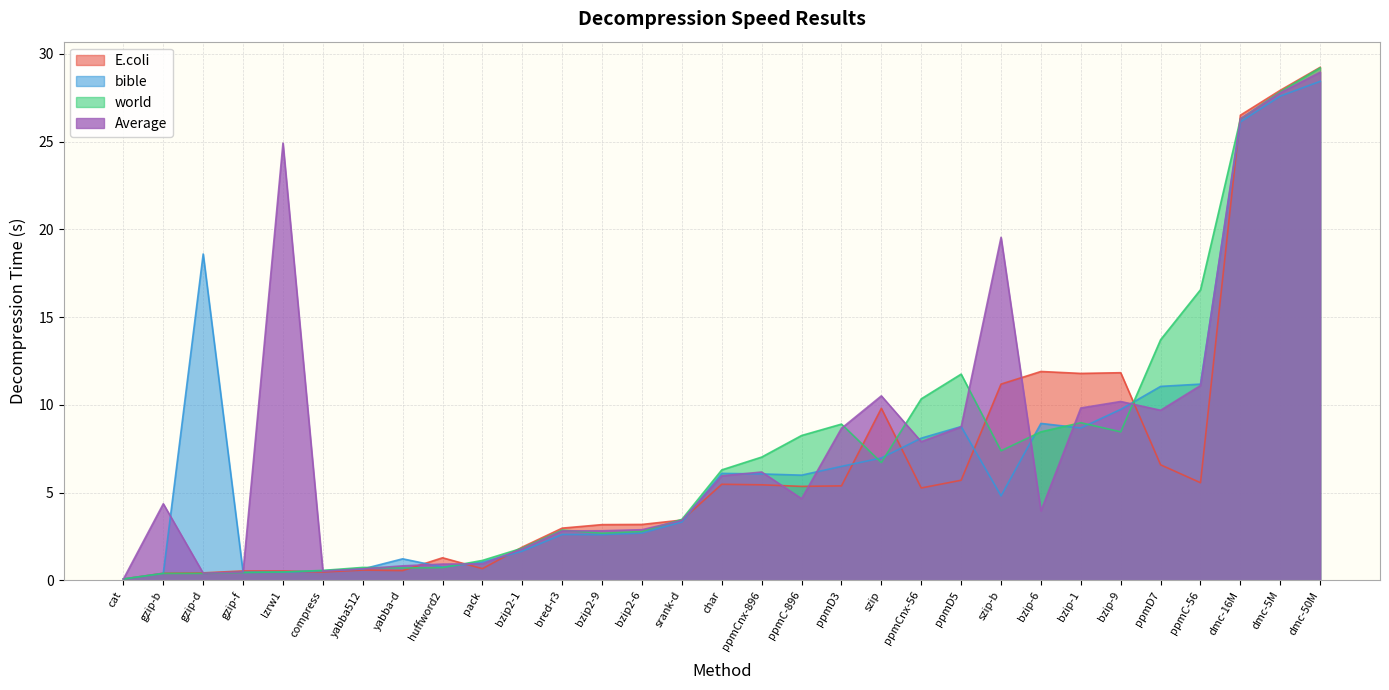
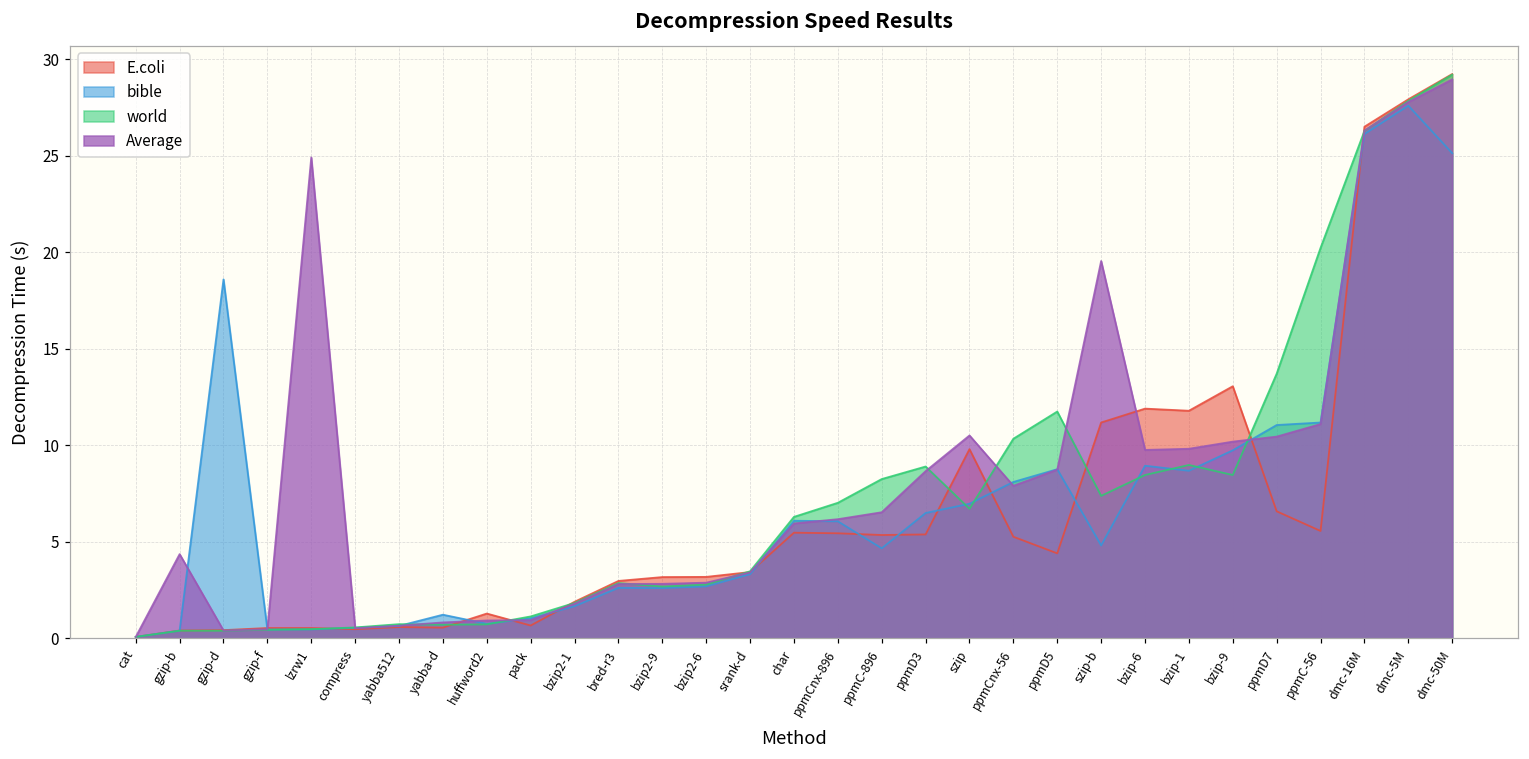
  {
    "E.coli": {
      "yabba-d": 0.6,
      "huffword2": 1.3,
      "pack": 0.7,
      "bzip2-9": 3.2,
      "bzip2-6": 3.2,
      "char": 5.5,
      "ppmCnx-896": 5.4,
      "ppmC-896": 5.4,
      "ppmD3": 5.4,
      "szip": 9.8,
      "ppmCnx-56": 5.3,
-     "ppmD5": 5.7,
+     "ppmD5": 4.4,
      "szip-b": 11.2,
      "bzip-6": 11.9,
      "bzip-1": 11.8,
-     "bzip-9": 11.8,
+     "bzip-9": 13.1,
      "ppmD7": 6.6,
      "ppmC-56": 5.6,
      "dmc-16M": 26.5
    },
    "bible": {
      "gzip-d": 18.6,
      "yabba-d": 1.2,
      "bred-r3": 2.6,
-     "ppmC-896": 6.0,
+     "ppmC-896": 4.7,
      "ppmD3": 6.5,
      "szip": 7.0,
      "ppmCnx-56": 8.1,
      "szip-b": 4.8,
      "bzip-6": 8.9,
      "bzip-1": 8.7,
      "bzip-9": 9.7,
      "ppmD7": 11.1,
      "dmc-16M": 26.1,
      "dmc-5M": 27.6,
-     "dmc-50M": 28.4
+     "dmc-50M": 25.1
    },
    "world": {
      "char": 6.3,
      "ppmCnx-896": 7.0,
      "ppmC-896": 8.3,
      "ppmD3": 8.9,
      "szip": 6.7,
      "ppmCnx-56": 10.3,
      "ppmD5": 11.8,
      "szip-b": 7.4,
      "bzip-6": 8.5,
      "bzip-1": 9.0,
      "bzip-9": 8.5,
      "ppmD7": 13.7,
-     "ppmC-56": 16.6
+     "ppmC-56": 20.2
    },
    "Average": {
      "gzip-b": 4.4,
      "lzrw1": 24.9,
      "huffword2": 0.9,
-     "ppmC-896": 4.7,
+     "ppmC-896": 6.5,
      "ppmD3": 8.7,
      "szip": 10.5,
      "ppmCnx-56": 7.9,
      "szip-b": 19.6,
-     "bzip-6": 4.0,
+     "bzip-6": 9.8,
      "bzip-1": 9.8,
      "bzip-9": 10.2,
-     "ppmD7": 9.7,
+     "ppmD7": 10.5,
      "dmc-50M": 29.0
    }
  }
